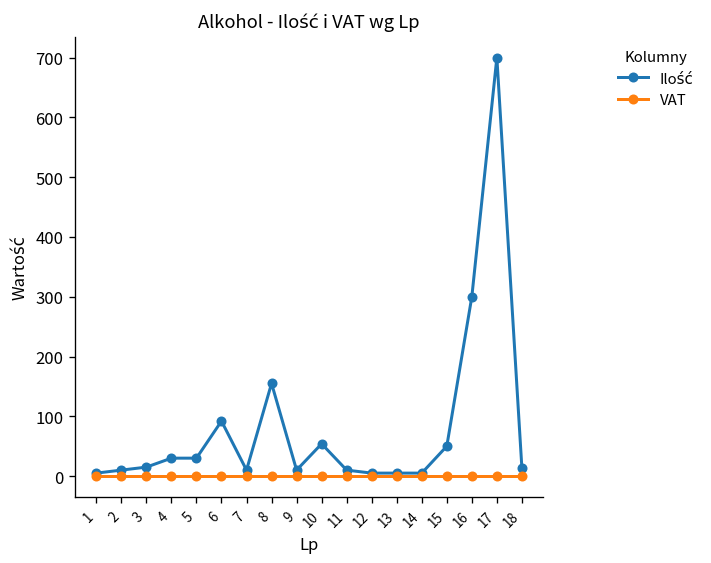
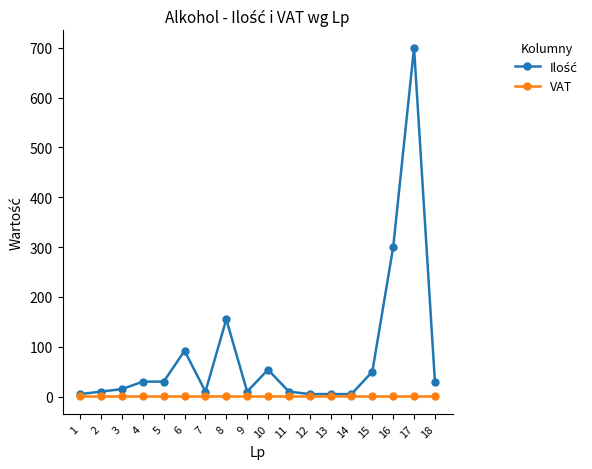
  {
    "Ilość": {
      "2": 10,
      "3": 20,
      "4": 30,
      "5": 30,
      "6": 90,
      "7": 10,
      "8": 160,
      "9": 10,
      "10": 50,
      "11": 10,
      "15": 50,
      "16": 300,
      "17": 700,
-     "18": 10
+     "18": 30
    },
    "VAT": {
      "2": 0,
      "3": 0,
      "4": 0,
      "5": 0,
      "6": 0,
      "7": 0,
      "8": 0,
      "9": 0,
      "10": 0,
      "11": 0,
      "15": 0,
      "16": 0,
      "17": 0,
      "18": 0
    }
  }
